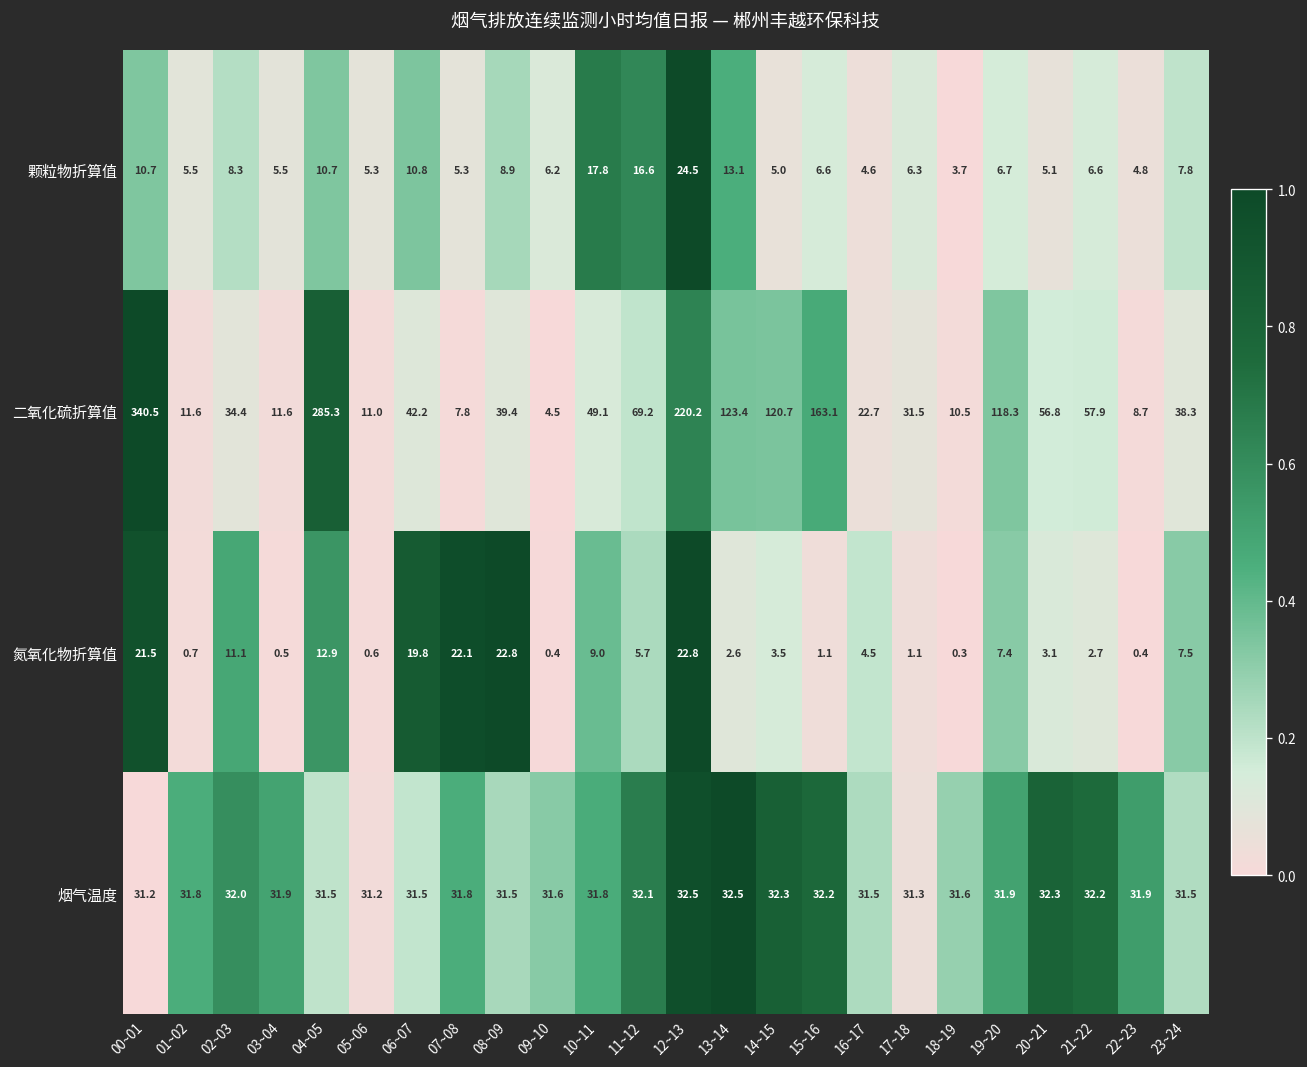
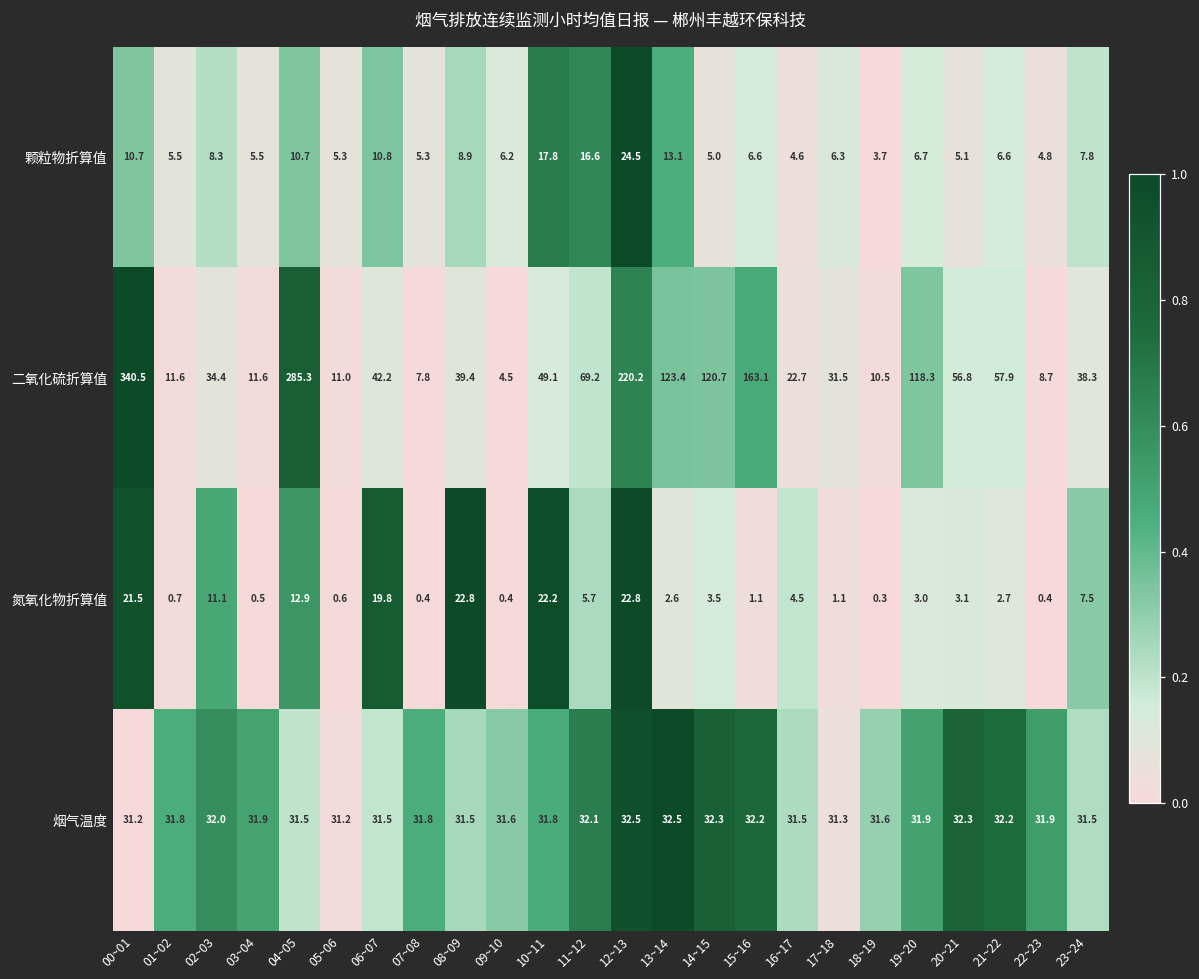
  {
    "颗粒物折算值": {
      "00~01": 10.7,
      "01~02": 5.5,
      "02~03": 8.3,
      "03~04": 5.5,
      "04~05": 10.7,
      "05~06": 5.3,
      "06~07": 10.8,
      "07~08": 5.3,
      "08~09": 8.9,
      "09~10": 6.2,
      "10~11": 17.8,
      "11~12": 16.6,
      "12~13": 24.5,
      "13~14": 13.1,
      "14~15": 5.0,
      "15~16": 6.6,
      "16~17": 4.6,
      "17~18": 6.3,
      "18~19": 3.7,
      "19~20": 6.7,
      "20~21": 5.1,
      "21~22": 6.6,
      "22~23": 4.8,
      "23~24": 7.8
    },
    "二氧化硫折算值": {
      "00~01": 340.5,
      "01~02": 11.6,
      "02~03": 34.4,
      "03~04": 11.6,
      "04~05": 285.3,
      "05~06": 11.0,
      "06~07": 42.2,
      "07~08": 7.8,
      "08~09": 39.4,
      "09~10": 4.5,
      "10~11": 49.1,
      "11~12": 69.2,
      "12~13": 220.2,
      "13~14": 123.4,
      "14~15": 120.7,
      "15~16": 163.1,
      "16~17": 22.7,
      "17~18": 31.5,
      "18~19": 10.5,
      "19~20": 118.3,
      "20~21": 56.8,
      "21~22": 57.9,
      "22~23": 8.7,
      "23~24": 38.3
    },
    "氮氧化物折算值": {
      "00~01": 21.5,
      "01~02": 0.7,
      "02~03": 11.1,
      "03~04": 0.5,
      "04~05": 12.9,
      "05~06": 0.6,
      "06~07": 19.8,
-     "07~08": 22.1,
+     "07~08": 0.4,
      "08~09": 22.8,
      "09~10": 0.4,
-     "10~11": 9.0,
+     "10~11": 22.2,
      "11~12": 5.7,
      "12~13": 22.8,
      "13~14": 2.6,
      "14~15": 3.5,
      "15~16": 1.1,
      "16~17": 4.5,
      "17~18": 1.1,
      "18~19": 0.3,
-     "19~20": 7.4,
+     "19~20": 3.0,
      "20~21": 3.1,
      "21~22": 2.7,
      "22~23": 0.4,
      "23~24": 7.5
    },
    "烟气温度": {
      "00~01": 31.2,
      "01~02": 31.8,
      "02~03": 32.0,
      "03~04": 31.9,
      "04~05": 31.5,
      "05~06": 31.2,
      "06~07": 31.5,
      "07~08": 31.8,
      "08~09": 31.5,
      "09~10": 31.6,
      "10~11": 31.8,
      "11~12": 32.1,
      "12~13": 32.5,
      "13~14": 32.5,
      "14~15": 32.3,
      "15~16": 32.2,
      "16~17": 31.5,
      "17~18": 31.3,
      "18~19": 31.6,
      "19~20": 31.9,
      "20~21": 32.3,
      "21~22": 32.2,
      "22~23": 31.9,
      "23~24": 31.5
    }
  }
